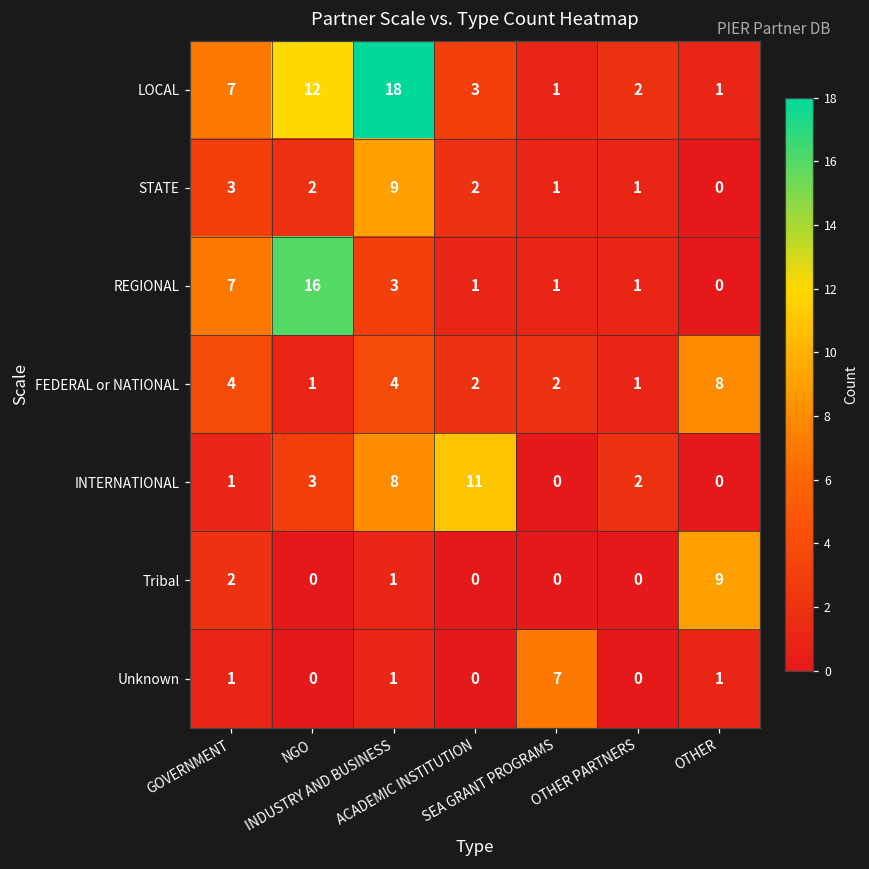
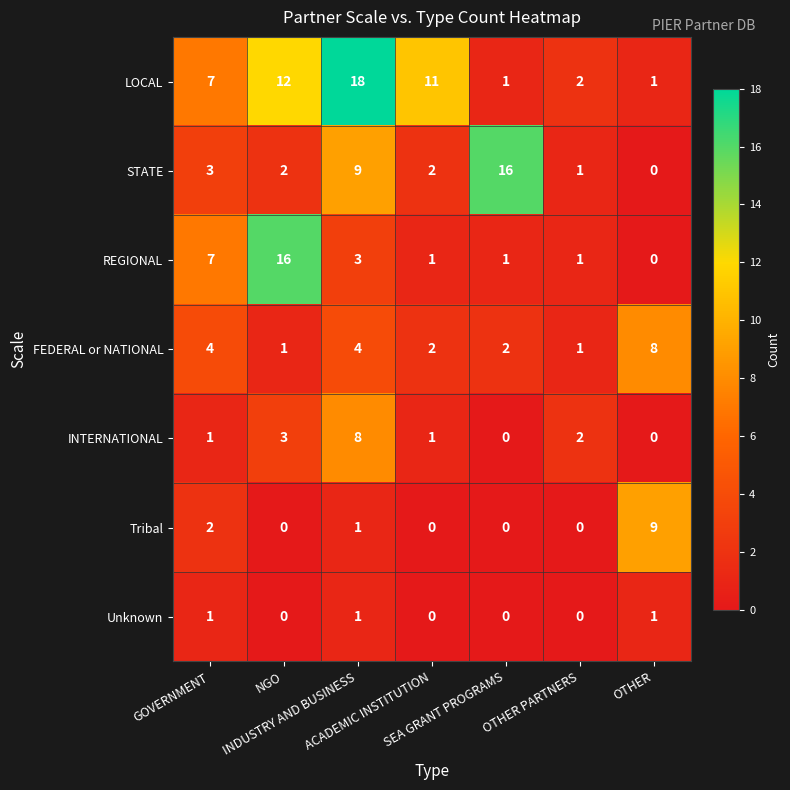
  {
    "LOCAL": {
      "GOVERNMENT": 7,
      "NGO": 12,
      "INDUSTRY AND BUSINESS": 18,
-     "ACADEMIC INSTITUTION": 3,
+     "ACADEMIC INSTITUTION": 11,
      "SEA GRANT PROGRAMS": 1,
      "OTHER PARTNERS": 2,
      "OTHER": 1
    },
    "STATE": {
      "GOVERNMENT": 3,
      "NGO": 2,
      "INDUSTRY AND BUSINESS": 9,
      "ACADEMIC INSTITUTION": 2,
-     "SEA GRANT PROGRAMS": 1,
+     "SEA GRANT PROGRAMS": 16,
      "OTHER PARTNERS": 1,
      "OTHER": 0
    },
    "REGIONAL": {
      "GOVERNMENT": 7,
      "NGO": 16,
      "INDUSTRY AND BUSINESS": 3,
      "ACADEMIC INSTITUTION": 1,
      "SEA GRANT PROGRAMS": 1,
      "OTHER PARTNERS": 1,
      "OTHER": 0
    },
    "FEDERAL or NATIONAL": {
      "GOVERNMENT": 4,
      "NGO": 1,
      "INDUSTRY AND BUSINESS": 4,
      "ACADEMIC INSTITUTION": 2,
      "SEA GRANT PROGRAMS": 2,
      "OTHER PARTNERS": 1,
      "OTHER": 8
    },
    "INTERNATIONAL": {
      "GOVERNMENT": 1,
      "NGO": 3,
      "INDUSTRY AND BUSINESS": 8,
-     "ACADEMIC INSTITUTION": 11,
+     "ACADEMIC INSTITUTION": 1,
      "SEA GRANT PROGRAMS": 0,
      "OTHER PARTNERS": 2,
      "OTHER": 0
    },
    "Tribal": {
      "GOVERNMENT": 2,
      "NGO": 0,
      "INDUSTRY AND BUSINESS": 1,
      "ACADEMIC INSTITUTION": 0,
      "SEA GRANT PROGRAMS": 0,
      "OTHER PARTNERS": 0,
      "OTHER": 9
    },
    "Unknown": {
      "GOVERNMENT": 1,
      "NGO": 0,
      "INDUSTRY AND BUSINESS": 1,
      "ACADEMIC INSTITUTION": 0,
-     "SEA GRANT PROGRAMS": 7,
+     "SEA GRANT PROGRAMS": 0,
      "OTHER PARTNERS": 0,
      "OTHER": 1
    }
  }
